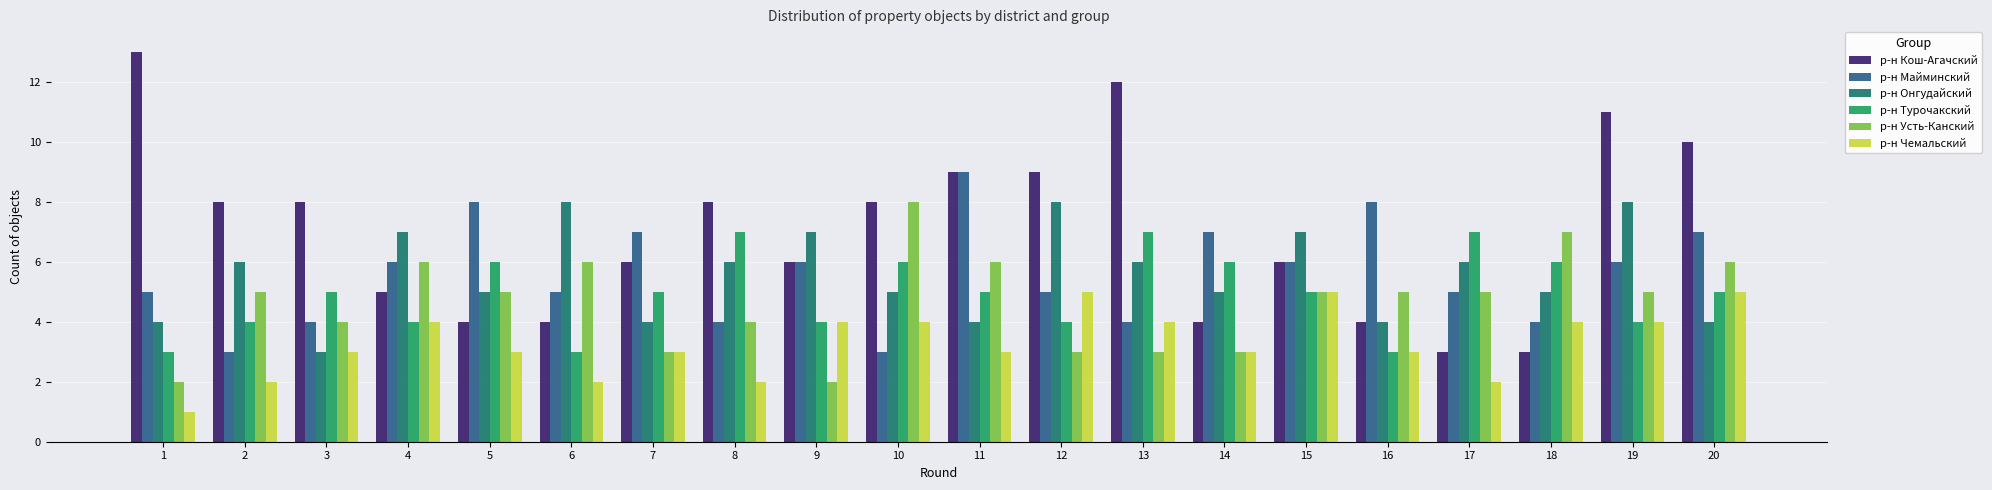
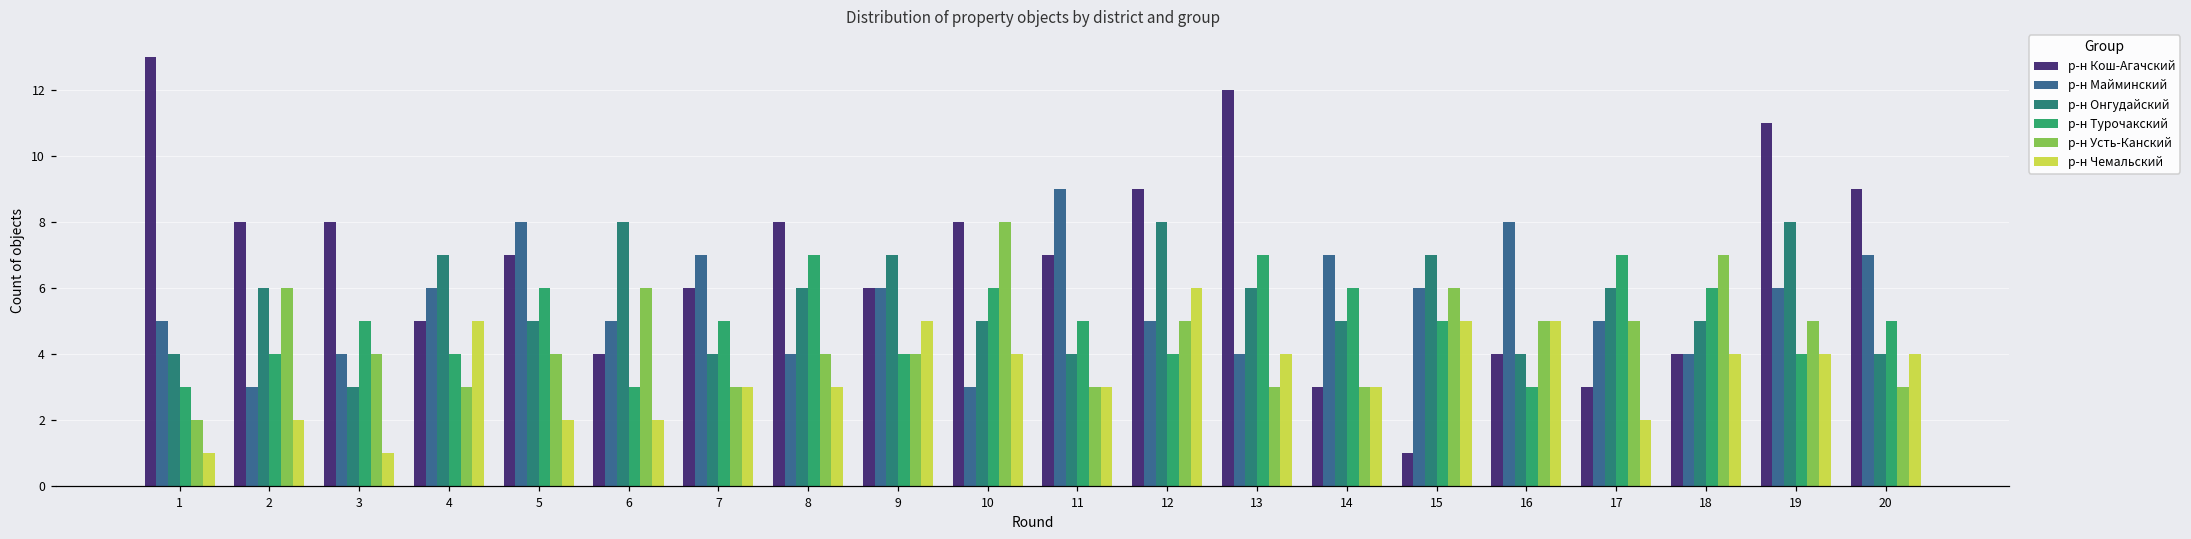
  {
    "р-н Кош-Агачский": {
      "1": 13,
      "2": 8,
      "3": 8,
      "4": 5,
-     "5": 4,
+     "5": 7,
      "6": 4,
      "7": 6,
      "8": 8,
      "9": 6,
      "10": 8,
-     "11": 9,
+     "11": 7,
      "12": 9,
      "13": 12,
-     "14": 4,
-     "15": 6,
+     "14": 3,
+     "15": 1,
      "16": 4,
      "17": 3,
-     "18": 3,
+     "18": 4,
      "19": 11,
-     "20": 10
+     "20": 9
    },
    "р-н Усть-Канский": {
      "1": 2,
-     "2": 5,
+     "2": 6,
      "3": 4,
-     "4": 6,
-     "5": 5,
+     "4": 3,
+     "5": 4,
      "6": 6,
      "7": 3,
      "8": 4,
-     "9": 2,
+     "9": 4,
      "10": 8,
-     "11": 6,
-     "12": 3,
+     "11": 3,
+     "12": 5,
      "13": 3,
      "14": 3,
-     "15": 5,
+     "15": 6,
      "16": 5,
      "17": 5,
      "18": 7,
      "19": 5,
-     "20": 6
+     "20": 3
    },
    "р-н Чемальский": {
      "1": 1,
      "2": 2,
-     "3": 3,
-     "4": 4,
-     "5": 3,
+     "3": 1,
+     "4": 5,
+     "5": 2,
      "6": 2,
      "7": 3,
-     "8": 2,
-     "9": 4,
+     "8": 3,
+     "9": 5,
      "10": 4,
      "11": 3,
-     "12": 5,
+     "12": 6,
      "13": 4,
      "14": 3,
      "15": 5,
-     "16": 3,
+     "16": 5,
      "17": 2,
      "18": 4,
      "19": 4,
-     "20": 5
+     "20": 4
    }
  }
